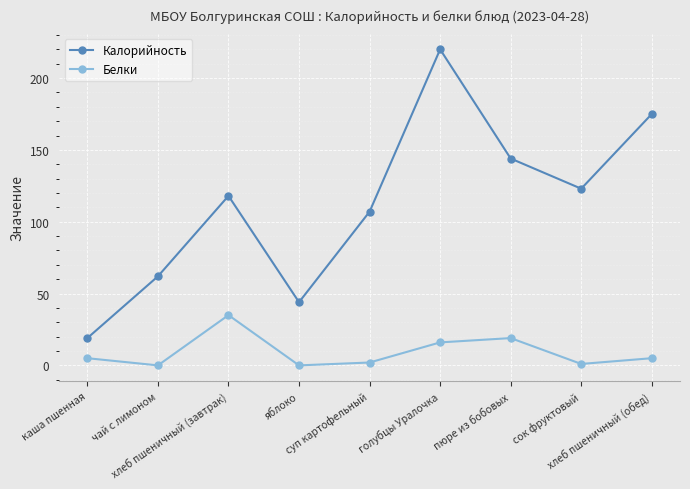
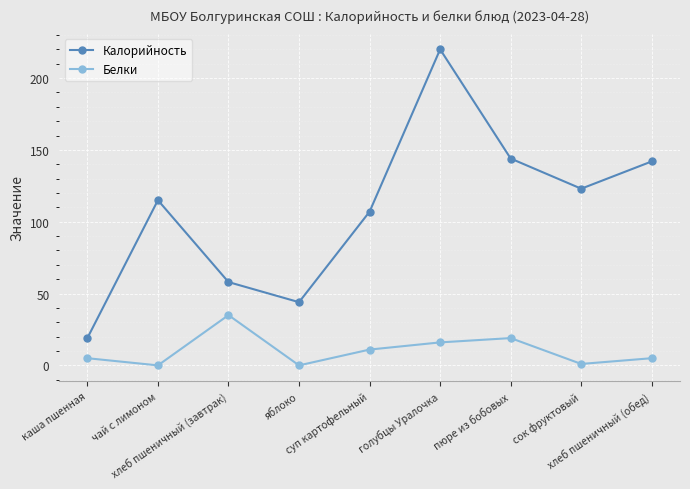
  {
    "Калорийность": {
      "каша пшенная": 19,
-     "чай с лимоном": 62,
-     "хлеб пшеничный (завтрак)": 118,
+     "чай с лимоном": 115,
+     "хлеб пшеничный (завтрак)": 58,
      "яблоко": 44,
      "суп картофельный": 107,
      "голубцы Уралочка": 220,
      "пюре из бобовых": 144,
      "сок фруктовый": 123,
-     "хлеб пшеничный (обед)": 175
+     "хлеб пшеничный (обед)": 142
    },
    "Белки": {
      "каша пшенная": 5,
      "чай с лимоном": 0,
      "хлеб пшеничный (завтрак)": 35,
      "яблоко": 0,
-     "суп картофельный": 2,
+     "суп картофельный": 11,
      "голубцы Уралочка": 16,
      "пюре из бобовых": 19,
      "сок фруктовый": 1,
      "хлеб пшеничный (обед)": 5
    }
  }
